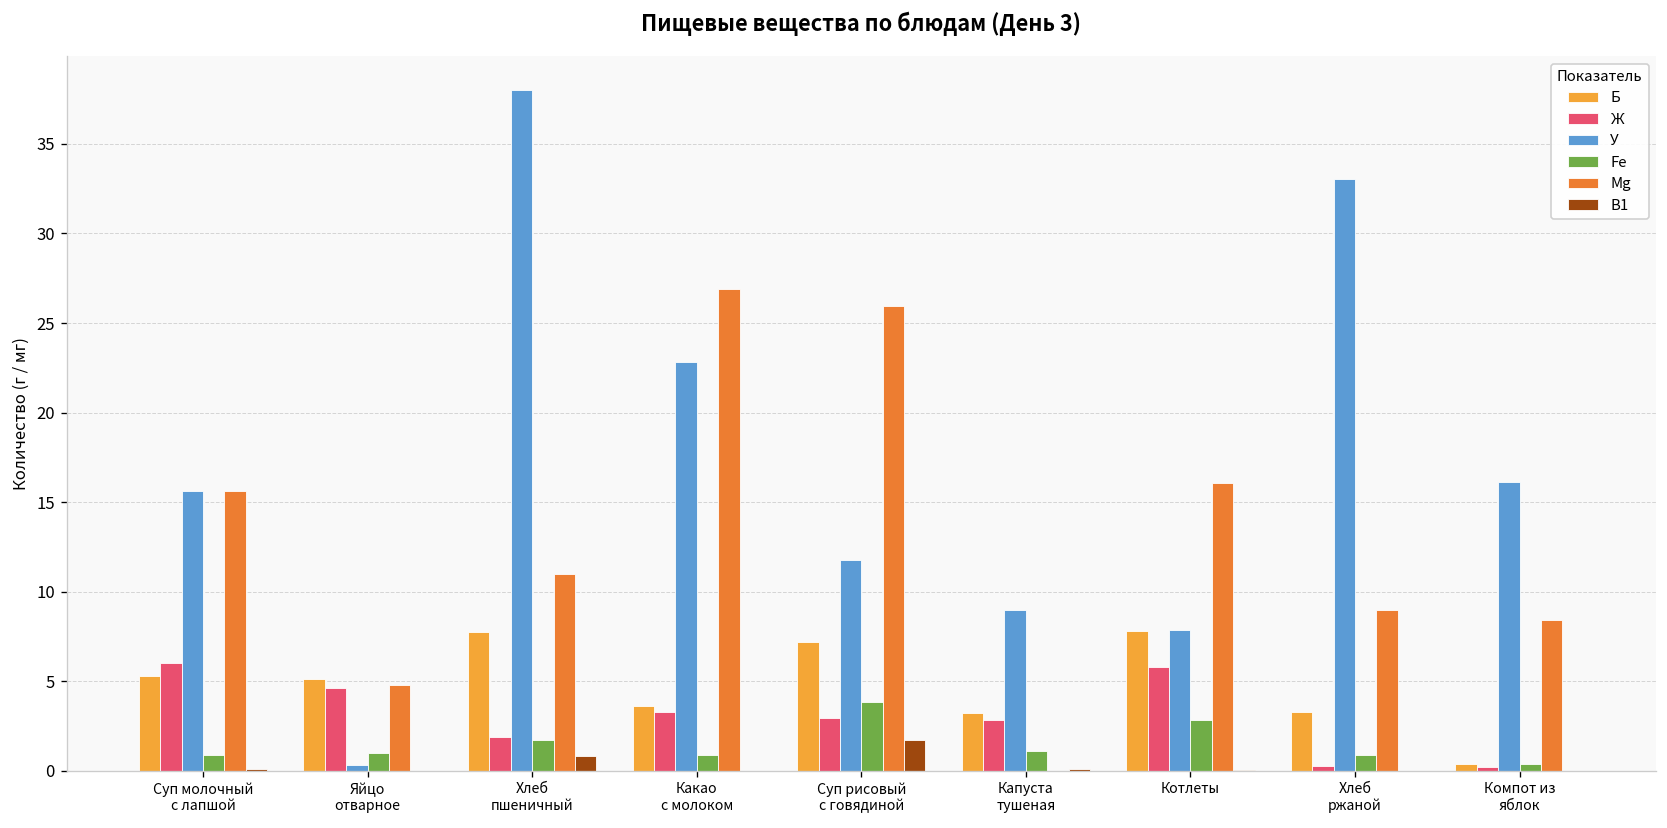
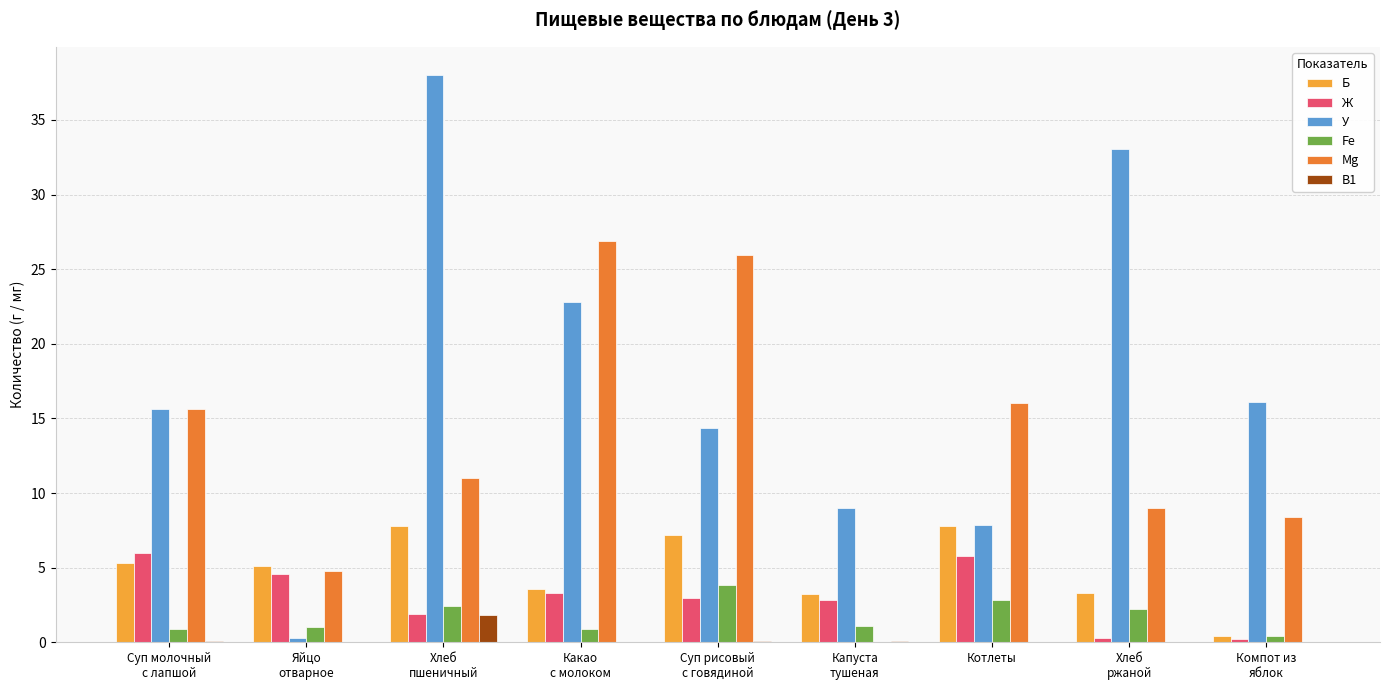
  {
    "Ж": {
      "Суп молочный с лапшой": 6.0,
      "Яйцо отварное": 4.6,
      "Хлеб пшеничный": 1.9,
      "Какао с молоком": 3.3,
      "Суп рисовый с говядиной": 2.9,
      "Капуста тушеная": 2.9,
      "Котлеты": 5.8,
      "Хлеб ржаной": 0.3,
      "Компот из яблок": 0.2
    },
    "У": {
      "Суп молочный с лапшой": 15.6,
      "Яйцо отварное": 0.3,
      "Хлеб пшеничный": 38.0,
      "Какао с молоком": 22.8,
-     "Суп рисовый с говядиной": 11.8,
+     "Суп рисовый с говядиной": 14.3,
      "Капуста тушеная": 9.0,
      "Котлеты": 7.9,
      "Хлеб ржаной": 33.0,
      "Компот из яблок": 16.1
    },
    "Fe": {
      "Суп молочный с лапшой": 0.9,
      "Яйцо отварное": 1.0,
-     "Хлеб пшеничный": 1.7,
+     "Хлеб пшеничный": 2.4,
      "Какао с молоком": 0.9,
      "Суп рисовый с говядиной": 3.8,
      "Капуста тушеная": 1.1,
      "Котлеты": 2.8,
-     "Хлеб ржаной": 0.9,
+     "Хлеб ржаной": 2.2,
      "Компот из яблок": 0.4
    },
    "В1": {
      "Яйцо отварное": 0.0,
-     "Хлеб пшеничный": 0.9,
+     "Хлеб пшеничный": 1.9,
      "Какао с молоком": 0.0,
-     "Суп рисовый с говядиной": 1.7,
+     "Суп рисовый с говядиной": 0.1,
      "Хлеб ржаной": 0.0,
      "Компот из яблок": 0.0
    }
  }
